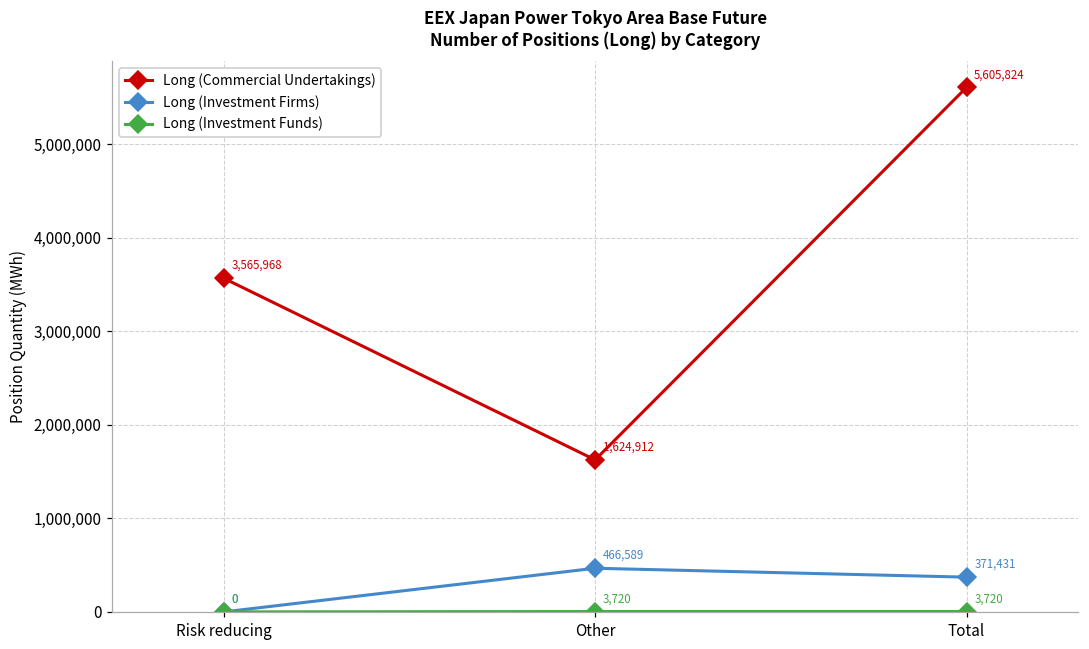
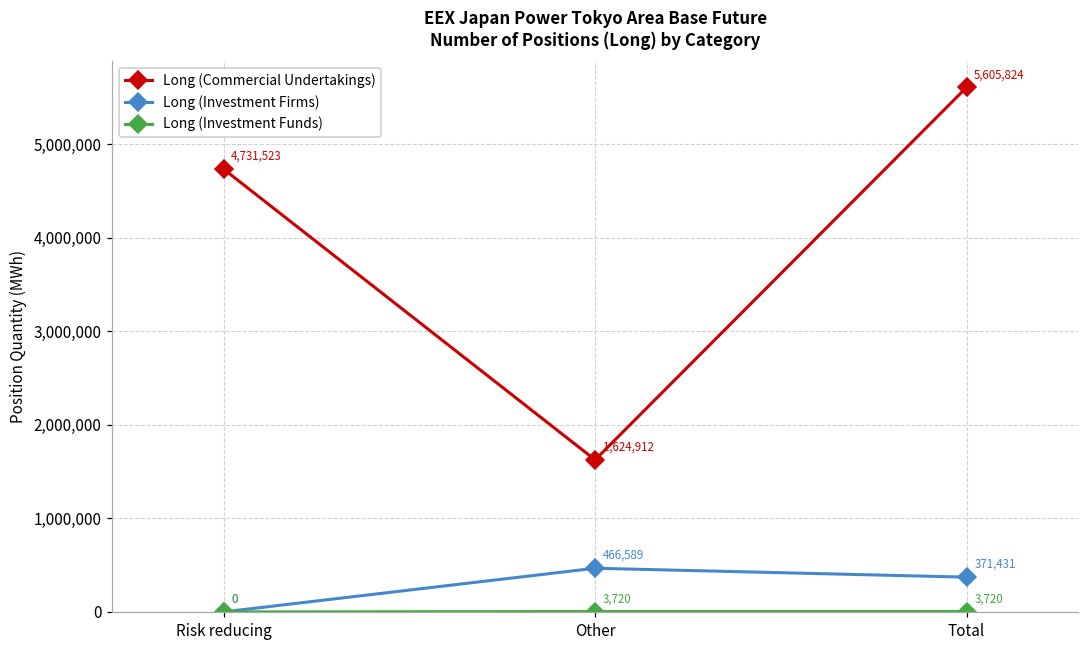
  {
    "Long (Commercial Undertakings)": {
-     "Risk reducing": "3,565,968",
+     "Risk reducing": "4,731,523",
      "Other": "1,624,912",
      "Total": "5,605,824"
    },
    "Long (Investment Firms)": {
      "Other": "466,589",
      "Total": "371,431"
    },
    "Long (Investment Funds)": {
      "Other": "3,720",
      "Total": "3,720"
    }
  }
